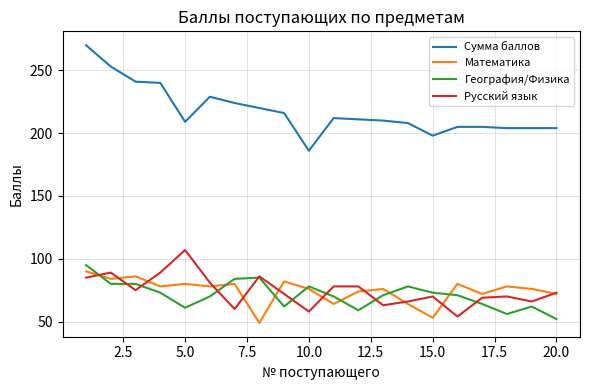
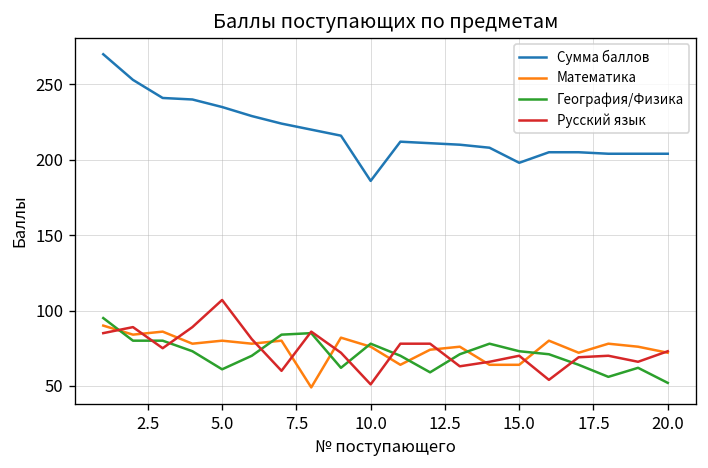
  {
    "Сумма баллов": {
-     "5.0": 209,
+     "5.0": 235,
      "10.0": 186,
      "15.0": 198,
      "20.0": 204
    },
    "Математика": {
      "5.0": 80,
-     "15.0": 53
+     "15.0": 64
    },
    "География/Физика": {
      "5.0": 61,
      "15.0": 73,
      "20.0": 52
    },
    "Русский язык": {
      "5.0": 107,
-     "10.0": 58,
+     "10.0": 51,
      "15.0": 70
    }
  }
